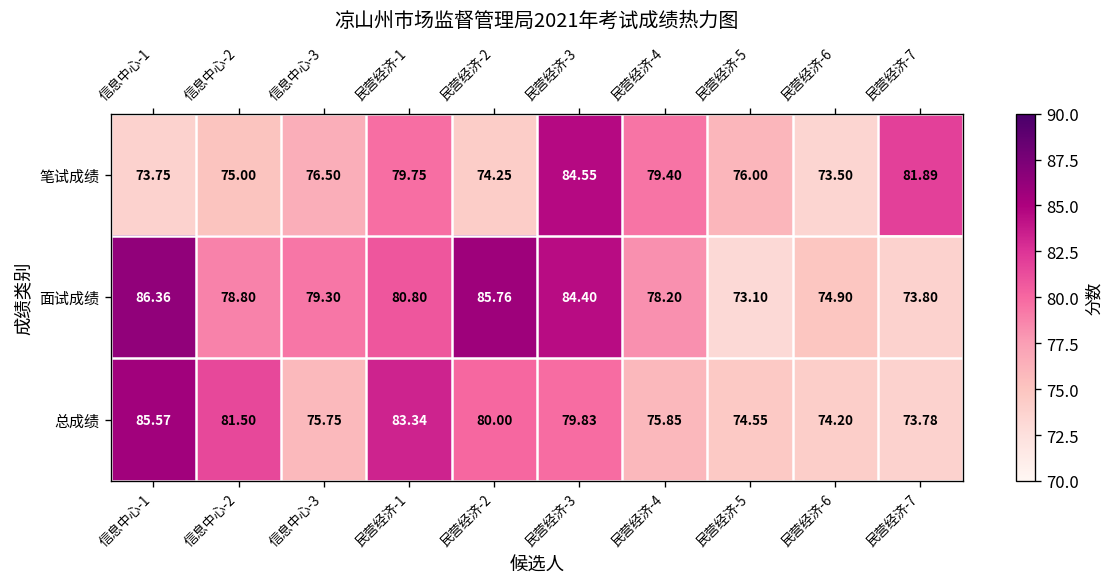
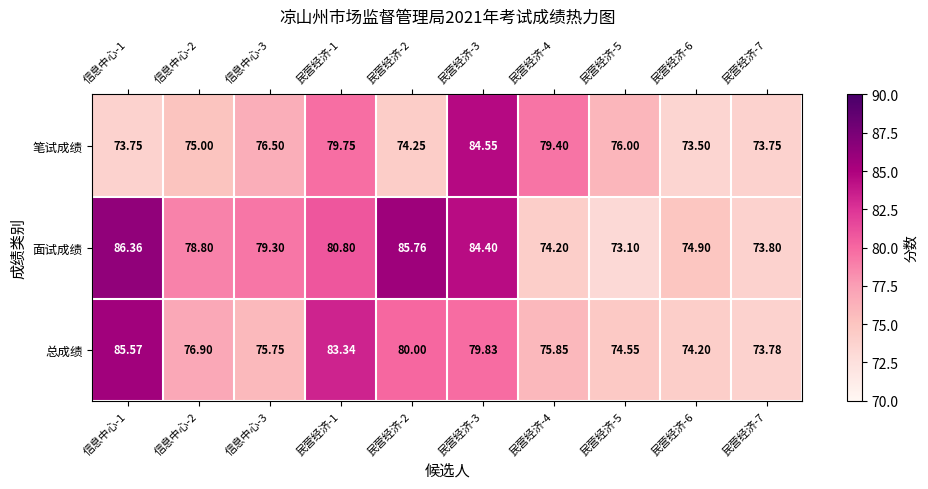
  {
    "笔试成绩": {
      "信息中心-1": 73.75,
      "信息中心-2": 75.00,
      "信息中心-3": 76.50,
      "民营经济-1": 79.75,
      "民营经济-2": 74.25,
      "民营经济-3": 84.55,
      "民营经济-4": 79.40,
      "民营经济-5": 76.00,
      "民营经济-6": 73.50,
-     "民营经济-7": 81.89
+     "民营经济-7": 73.75
    },
    "面试成绩": {
      "信息中心-1": 86.36,
      "信息中心-2": 78.80,
      "信息中心-3": 79.30,
      "民营经济-1": 80.80,
      "民营经济-2": 85.76,
      "民营经济-3": 84.40,
-     "民营经济-4": 78.20,
+     "民营经济-4": 74.20,
      "民营经济-5": 73.10,
      "民营经济-6": 74.90,
      "民营经济-7": 73.80
    },
    "总成绩": {
      "信息中心-1": 85.57,
-     "信息中心-2": 81.50,
+     "信息中心-2": 76.90,
      "信息中心-3": 75.75,
      "民营经济-1": 83.34,
      "民营经济-2": 80.00,
      "民营经济-3": 79.83,
      "民营经济-4": 75.85,
      "民营经济-5": 74.55,
      "民营经济-6": 74.20,
      "民营经济-7": 73.78
    }
  }
